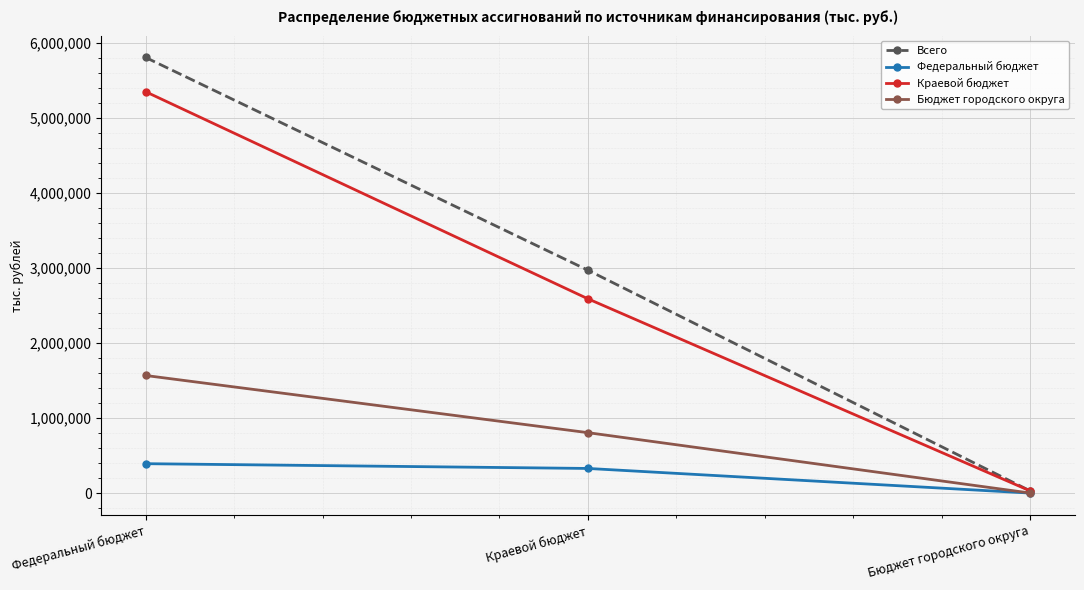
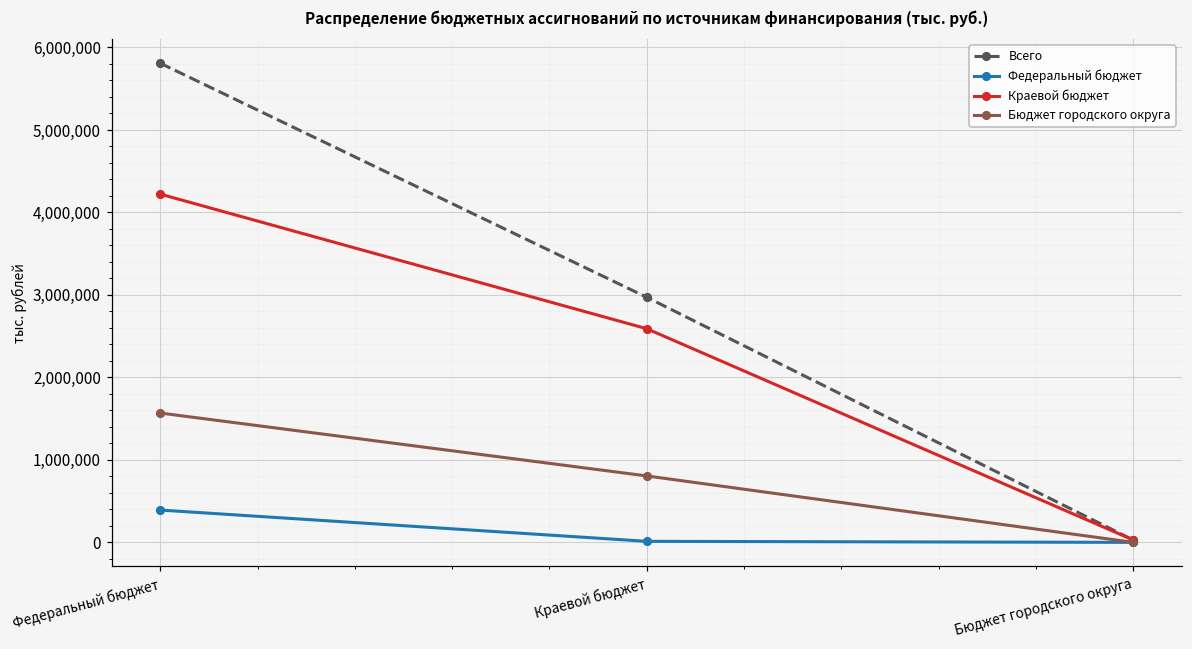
  {
    "Федеральный бюджет": {
      "Федеральный бюджет": "400,000",
-     "Краевой бюджет": "300,000"
+     "Краевой бюджет": "0"
    },
    "Краевой бюджет": {
-     "Федеральный бюджет": "5,400,000",
+     "Федеральный бюджет": "4,200,000",
      "Краевой бюджет": "2,600,000"
    }
  }
